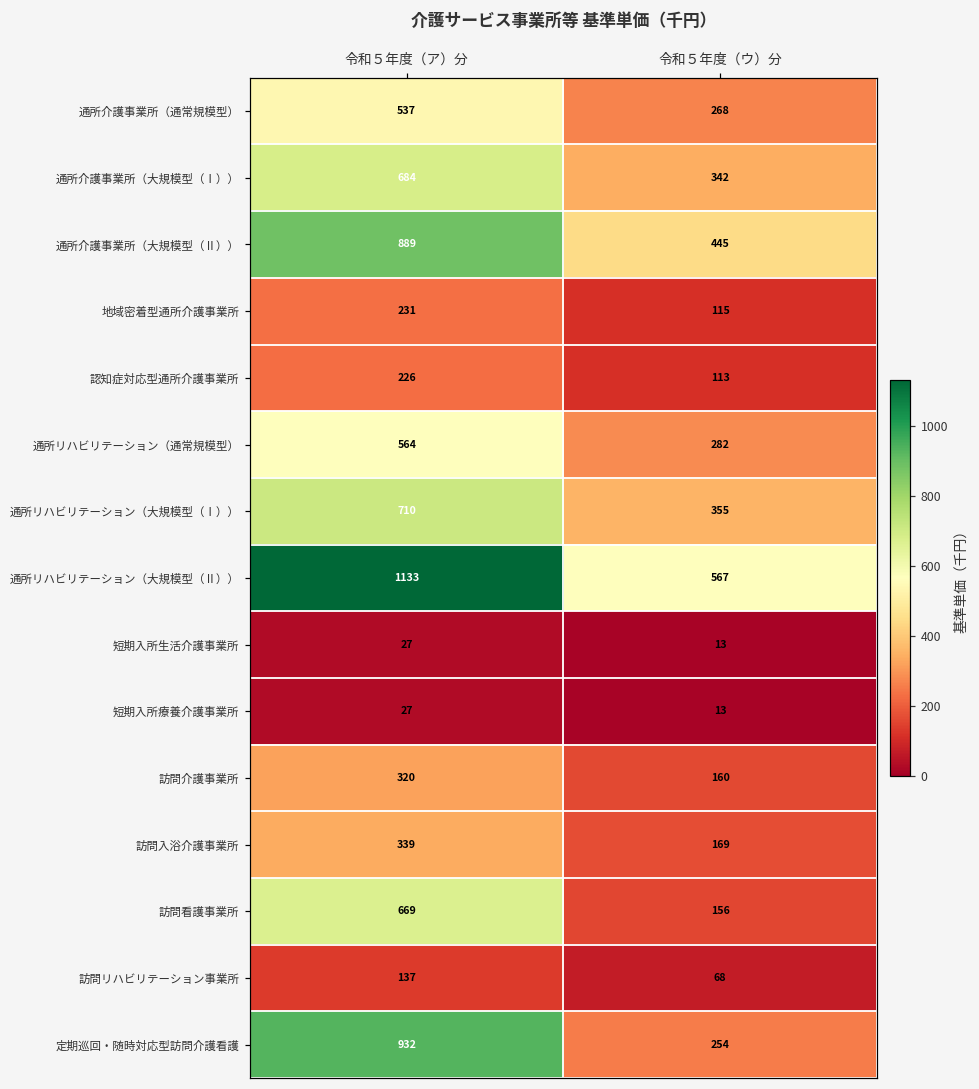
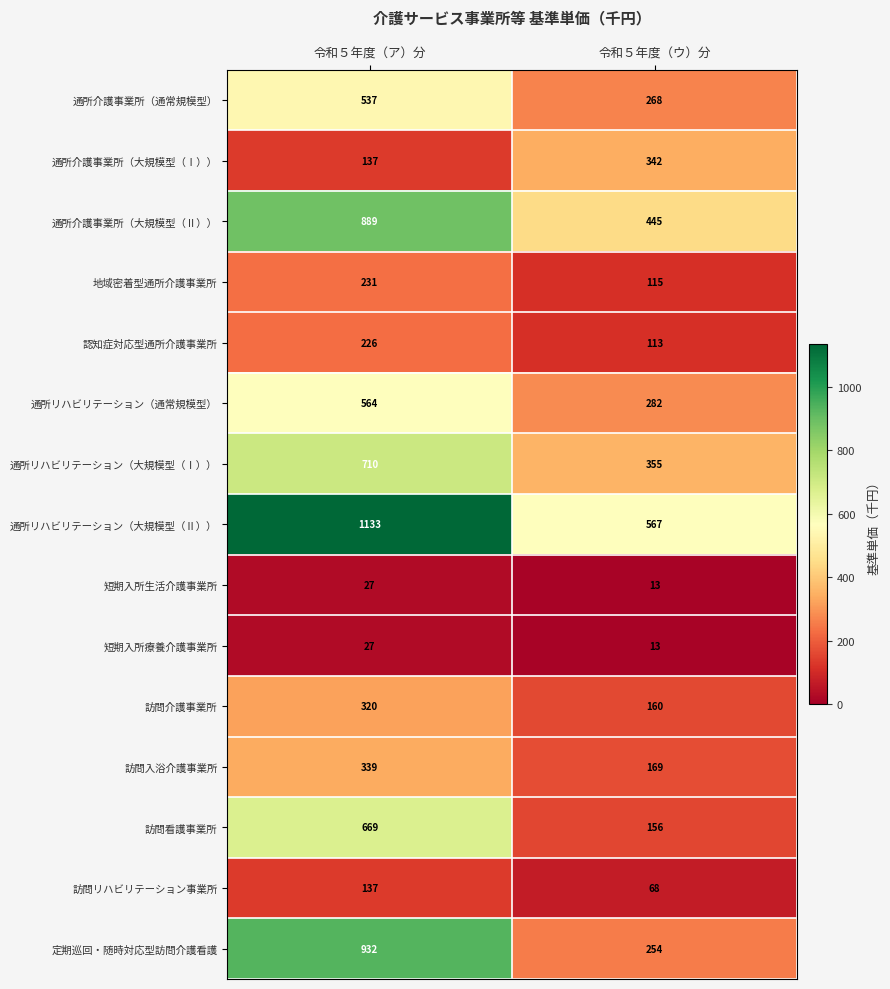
  {
    "通所介護事業所（通常規模型）": {
      "令和５年度（ア）分": 537,
      "令和５年度（ウ）分": 268
    },
    "通所介護事業所（大規模型（Ⅰ））": {
-     "令和５年度（ア）分": 684,
+     "令和５年度（ア）分": 137,
      "令和５年度（ウ）分": 342
    },
    "通所介護事業所（大規模型（Ⅱ））": {
      "令和５年度（ア）分": 889,
      "令和５年度（ウ）分": 445
    },
    "地域密着型通所介護事業所": {
      "令和５年度（ア）分": 231,
      "令和５年度（ウ）分": 115
    },
    "認知症対応型通所介護事業所": {
      "令和５年度（ア）分": 226,
      "令和５年度（ウ）分": 113
    },
    "通所リハビリテーション（通常規模型）": {
      "令和５年度（ア）分": 564,
      "令和５年度（ウ）分": 282
    },
    "通所リハビリテーション（大規模型（Ⅰ））": {
      "令和５年度（ア）分": 710,
      "令和５年度（ウ）分": 355
    },
    "通所リハビリテーション（大規模型（Ⅱ））": {
      "令和５年度（ア）分": 1133,
      "令和５年度（ウ）分": 567
    },
    "短期入所生活介護事業所": {
      "令和５年度（ア）分": 27,
      "令和５年度（ウ）分": 13
    },
    "短期入所療養介護事業所": {
      "令和５年度（ア）分": 27,
      "令和５年度（ウ）分": 13
    },
    "訪問介護事業所": {
      "令和５年度（ア）分": 320,
      "令和５年度（ウ）分": 160
    },
    "訪問入浴介護事業所": {
      "令和５年度（ア）分": 339,
      "令和５年度（ウ）分": 169
    },
    "訪問看護事業所": {
      "令和５年度（ア）分": 669,
      "令和５年度（ウ）分": 156
    },
    "訪問リハビリテーション事業所": {
      "令和５年度（ア）分": 137,
      "令和５年度（ウ）分": 68
    },
    "定期巡回・随時対応型訪問介護看護": {
      "令和５年度（ア）分": 932,
      "令和５年度（ウ）分": 254
    }
  }
